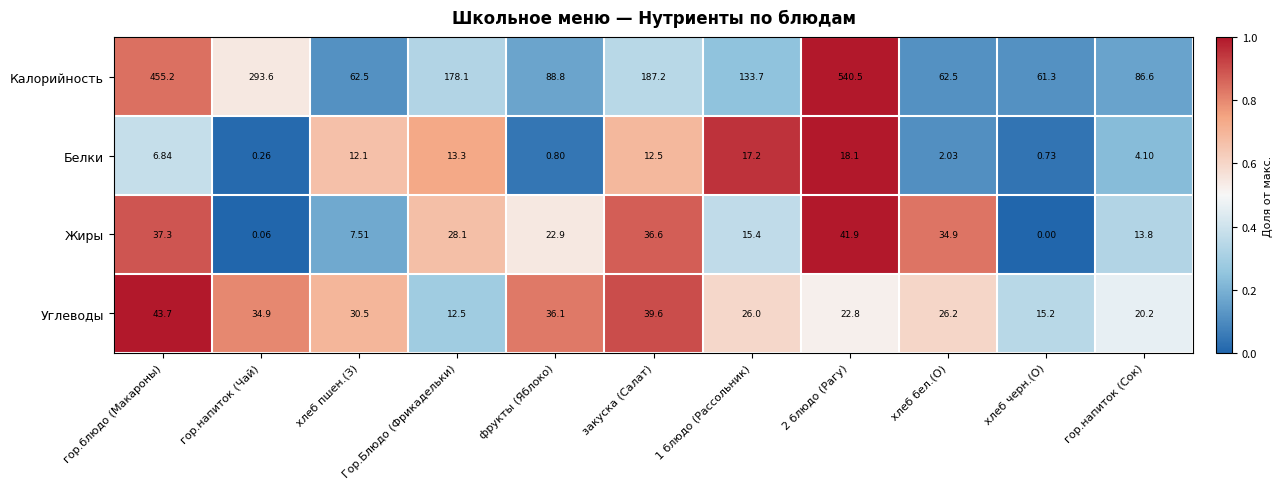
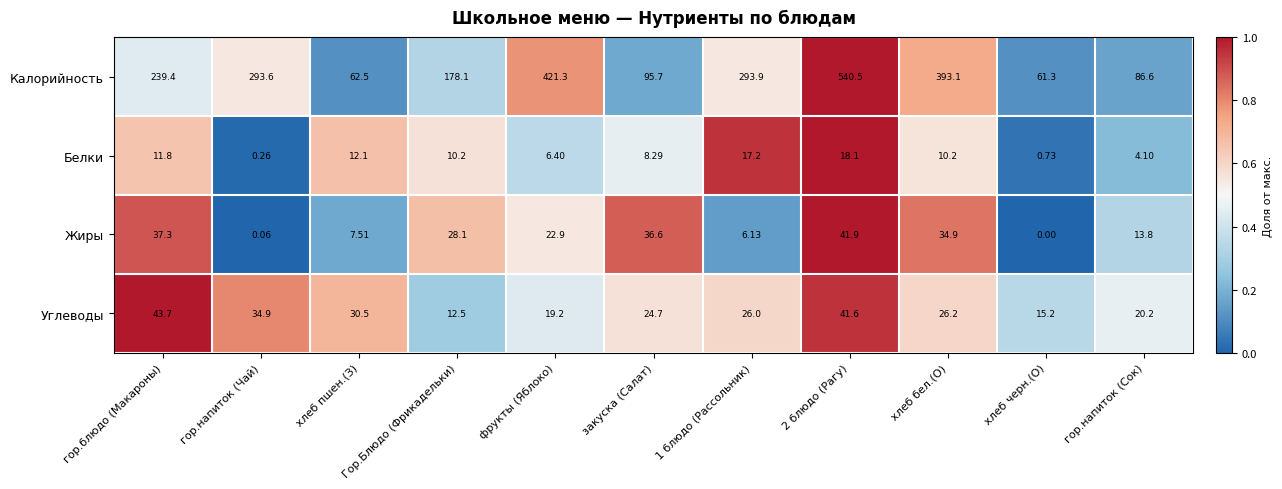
  {
    "Калорийность": {
-     "гор.блюдо (Макароны)": 455.2,
+     "гор.блюдо (Макароны)": 239.4,
      "гор.напиток (Чай)": 293.6,
      "хлеб пшен.(З)": 62.5,
      "Гор.Блюдо (Фрикадельки)": 178.1,
-     "фрукты (Яблоко)": 88.8,
-     "закуска (Салат)": 187.2,
-     "1 блюдо (Рассольник)": 133.7,
+     "фрукты (Яблоко)": 421.3,
+     "закуска (Салат)": 95.7,
+     "1 блюдо (Рассольник)": 293.9,
      "2 блюдо (Рагу)": 540.5,
-     "хлеб бел.(О)": 62.5,
+     "хлеб бел.(О)": 393.1,
      "хлеб черн.(О)": 61.3,
      "гор.напиток (Сок)": 86.6
    },
    "Белки": {
-     "гор.блюдо (Макароны)": 6.84,
+     "гор.блюдо (Макароны)": 11.8,
      "гор.напиток (Чай)": 0.26,
      "хлеб пшен.(З)": 12.1,
-     "Гор.Блюдо (Фрикадельки)": 13.3,
-     "фрукты (Яблоко)": 0.80,
-     "закуска (Салат)": 12.5,
+     "Гор.Блюдо (Фрикадельки)": 10.2,
+     "фрукты (Яблоко)": 6.40,
+     "закуска (Салат)": 8.29,
      "1 блюдо (Рассольник)": 17.2,
      "2 блюдо (Рагу)": 18.1,
-     "хлеб бел.(О)": 2.03,
+     "хлеб бел.(О)": 10.2,
      "хлеб черн.(О)": 0.73,
      "гор.напиток (Сок)": 4.10
    },
    "Жиры": {
      "гор.блюдо (Макароны)": 37.3,
      "гор.напиток (Чай)": 0.06,
      "хлеб пшен.(З)": 7.51,
      "Гор.Блюдо (Фрикадельки)": 28.1,
      "фрукты (Яблоко)": 22.9,
      "закуска (Салат)": 36.6,
-     "1 блюдо (Рассольник)": 15.4,
+     "1 блюдо (Рассольник)": 6.13,
      "2 блюдо (Рагу)": 41.9,
      "хлеб бел.(О)": 34.9,
      "хлеб черн.(О)": 0.00,
      "гор.напиток (Сок)": 13.8
    },
    "Углеводы": {
      "гор.блюдо (Макароны)": 43.7,
      "гор.напиток (Чай)": 34.9,
      "хлеб пшен.(З)": 30.5,
      "Гор.Блюдо (Фрикадельки)": 12.5,
-     "фрукты (Яблоко)": 36.1,
-     "закуска (Салат)": 39.6,
+     "фрукты (Яблоко)": 19.2,
+     "закуска (Салат)": 24.7,
      "1 блюдо (Рассольник)": 26.0,
-     "2 блюдо (Рагу)": 22.8,
+     "2 блюдо (Рагу)": 41.6,
      "хлеб бел.(О)": 26.2,
      "хлеб черн.(О)": 15.2,
      "гор.напиток (Сок)": 20.2
    }
  }
